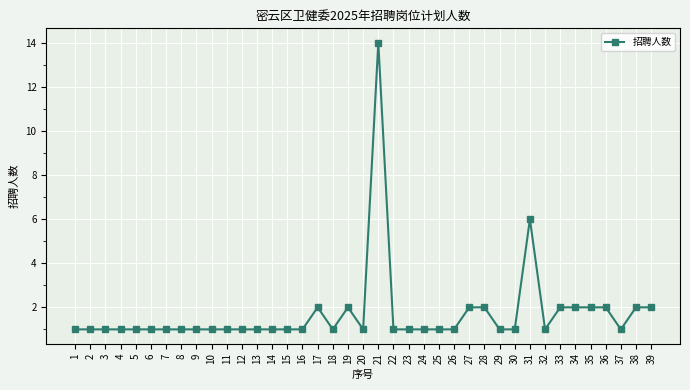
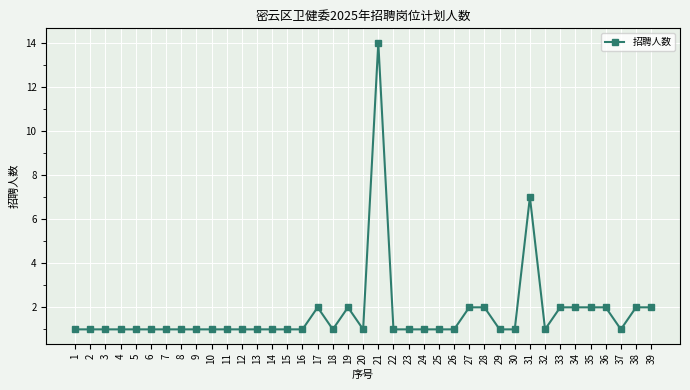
  {
    "1": 1,
    "2": 1,
    "3": 1,
    "4": 1,
    "5": 1,
    "6": 1,
    "7": 1,
    "8": 1,
    "9": 1,
    "10": 1,
    "11": 1,
    "12": 1,
    "13": 1,
    "14": 1,
    "15": 1,
    "16": 1,
    "17": 2,
    "18": 1,
    "19": 2,
    "20": 1,
    "21": 14,
    "22": 1,
    "23": 1,
    "24": 1,
    "25": 1,
    "26": 1,
    "27": 2,
    "28": 2,
    "29": 1,
    "30": 1,
-   "31": 6,
+   "31": 7,
    "32": 1,
    "33": 2,
    "34": 2,
    "35": 2,
    "36": 2,
    "37": 1,
    "38": 2,
    "39": 2
  }
